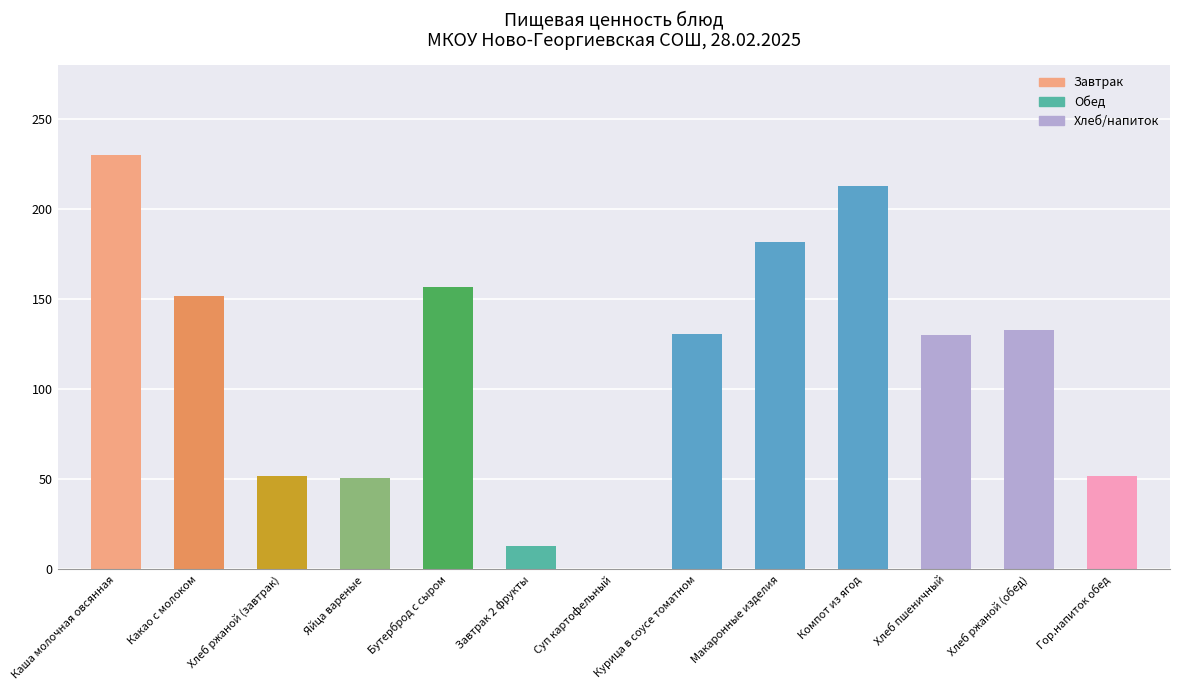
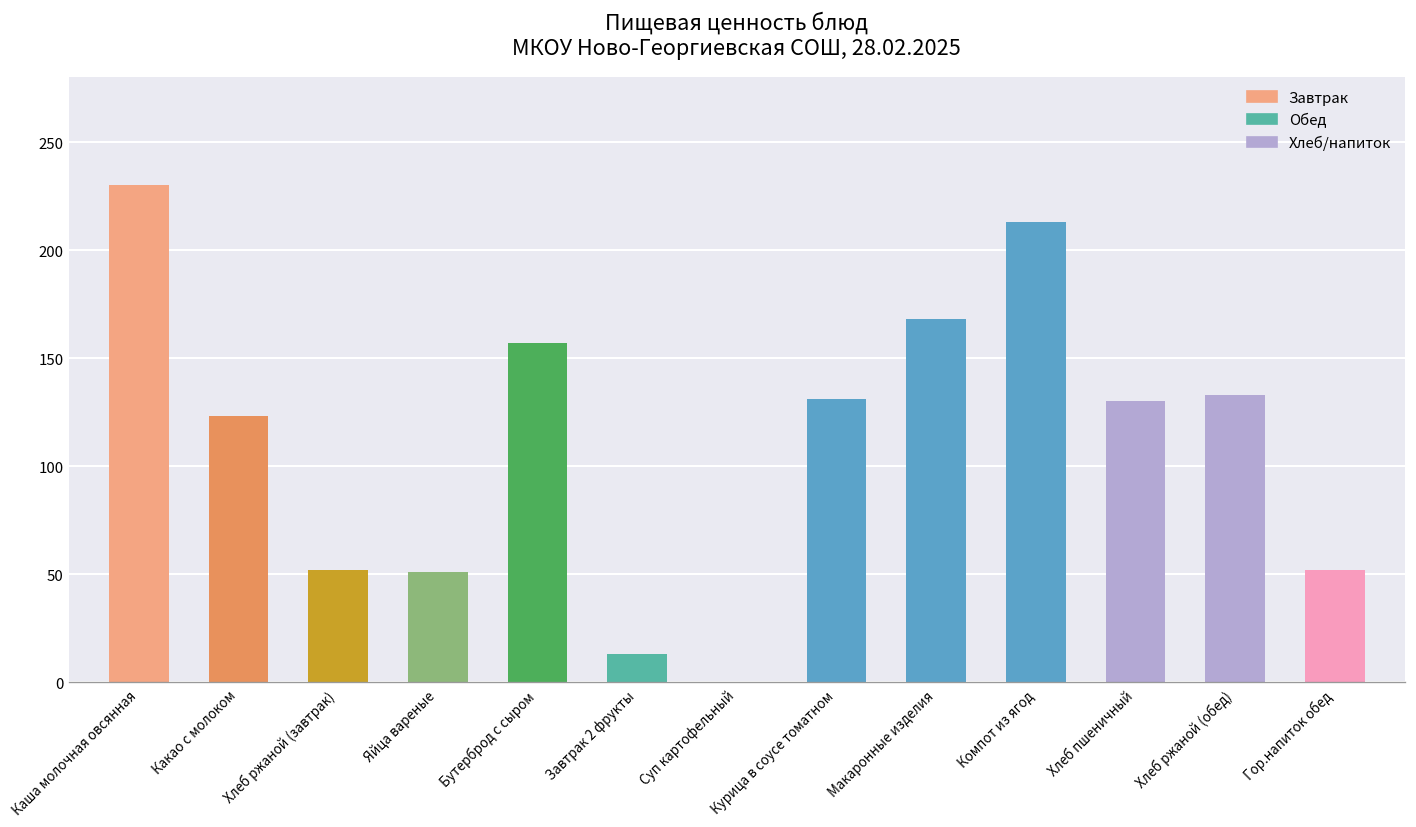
  {
    "Каша молочная овсянная": 230,
-   "Какао с молоком": 152,
+   "Какао с молоком": 123,
    "Хлеб ржаной (завтрак)": 52,
    "Яйца вареные": 51,
    "Бутерброд с сыром": 157,
    "Завтрак 2 фрукты": 13,
    "Суп картофельный": 0,
    "Курица в соусе томатном": 131,
-   "Макаронные изделия": 182,
+   "Макаронные изделия": 168,
    "Компот из ягод": 213,
    "Хлеб пшеничный": 130,
    "Хлеб ржаной (обед)": 133,
    "Гор.напиток обед": 52
  }
